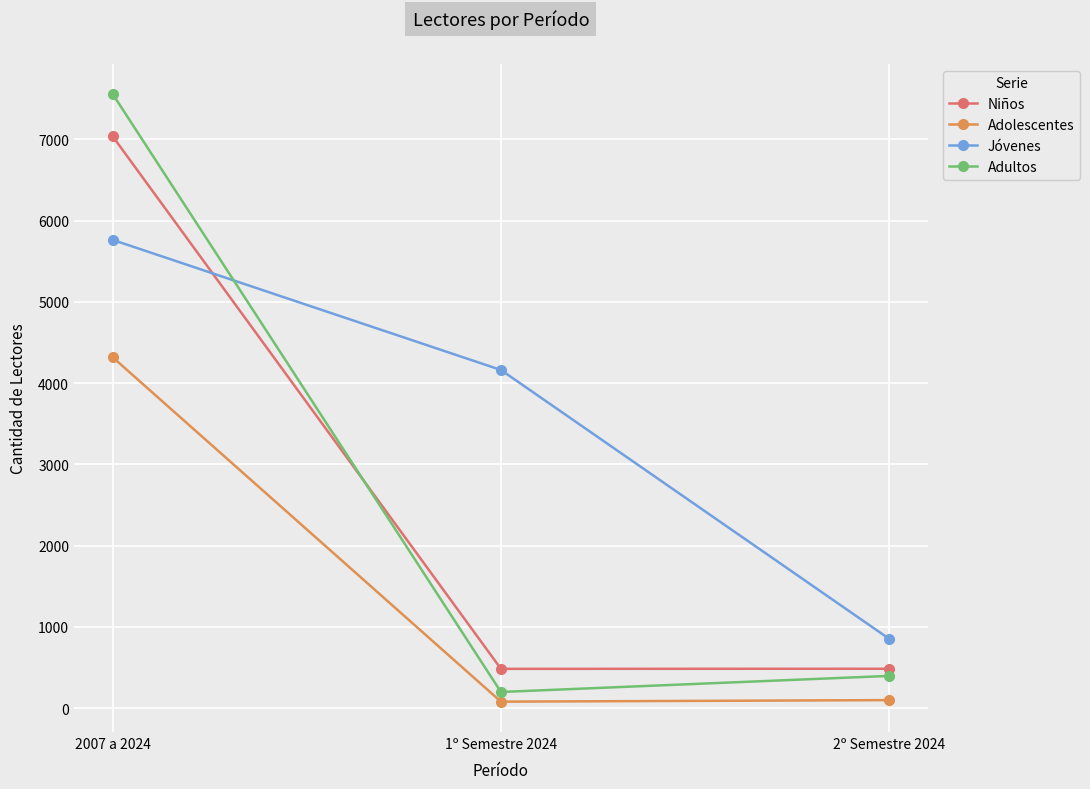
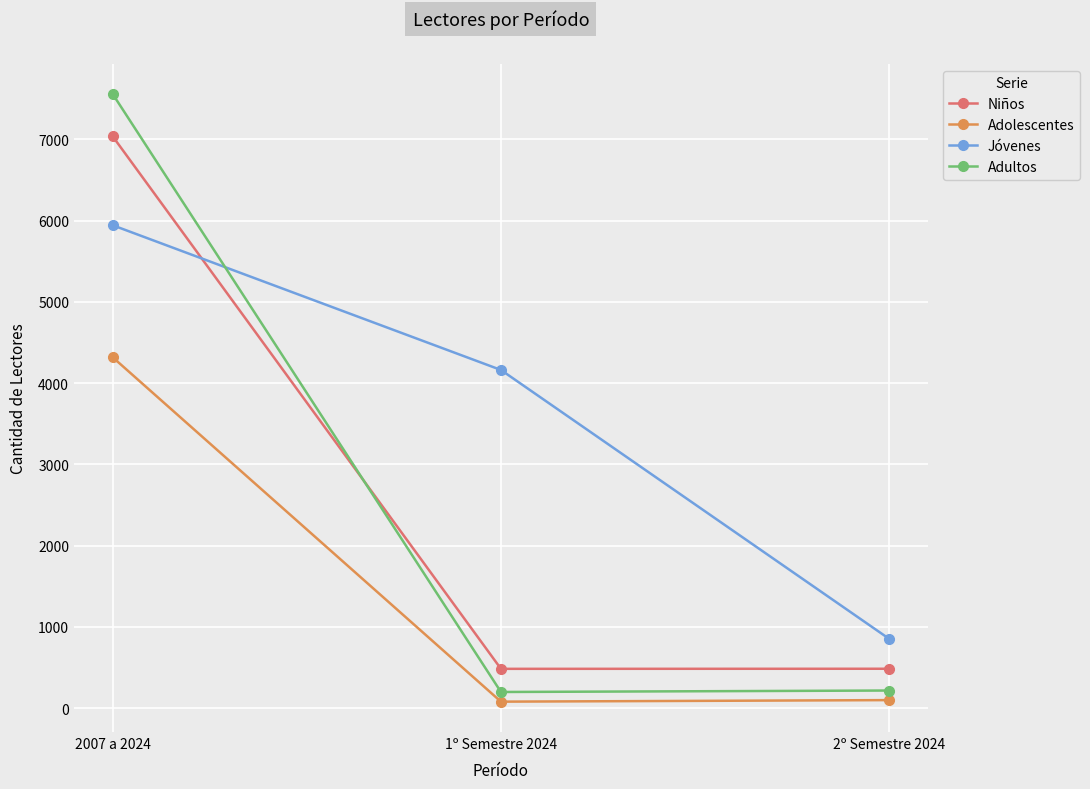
  {
    "Jóvenes": {
-     "2007 a 2024": 5800,
+     "2007 a 2024": 5900,
      "1º Semestre 2024": 4200,
      "2º Semestre 2024": 900
    },
    "Adultos": {
      "2007 a 2024": 7600,
      "1º Semestre 2024": 200,
-     "2º Semestre 2024": 400
+     "2º Semestre 2024": 200
    }
  }
